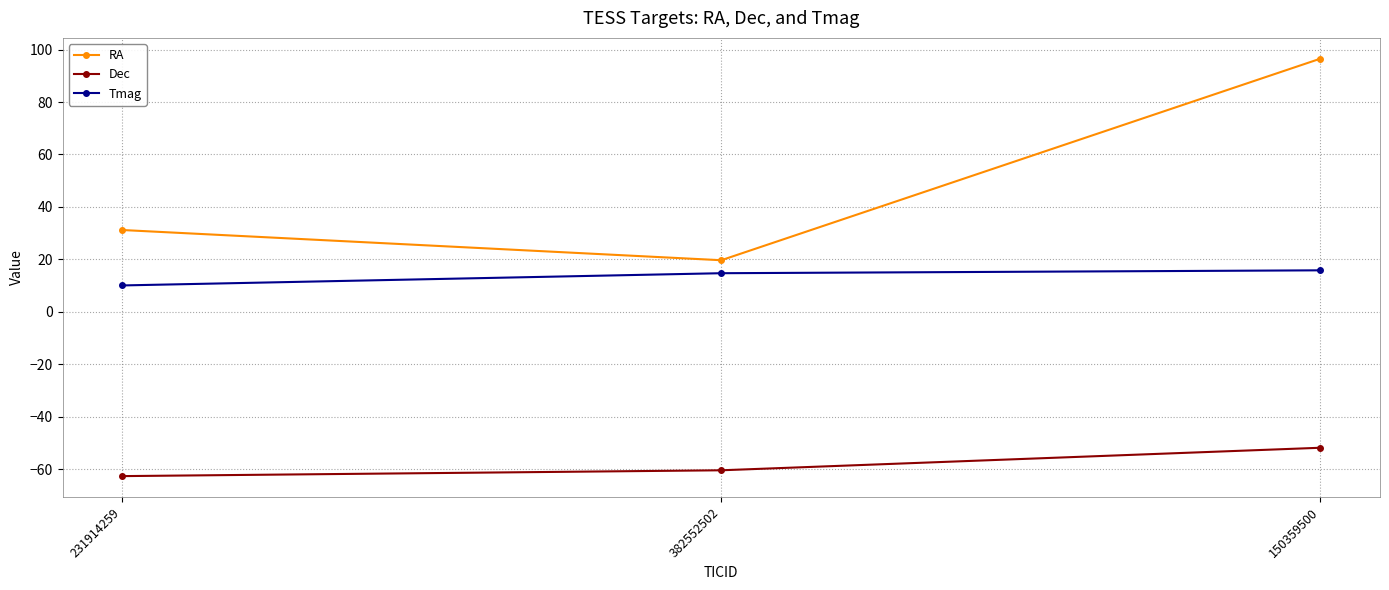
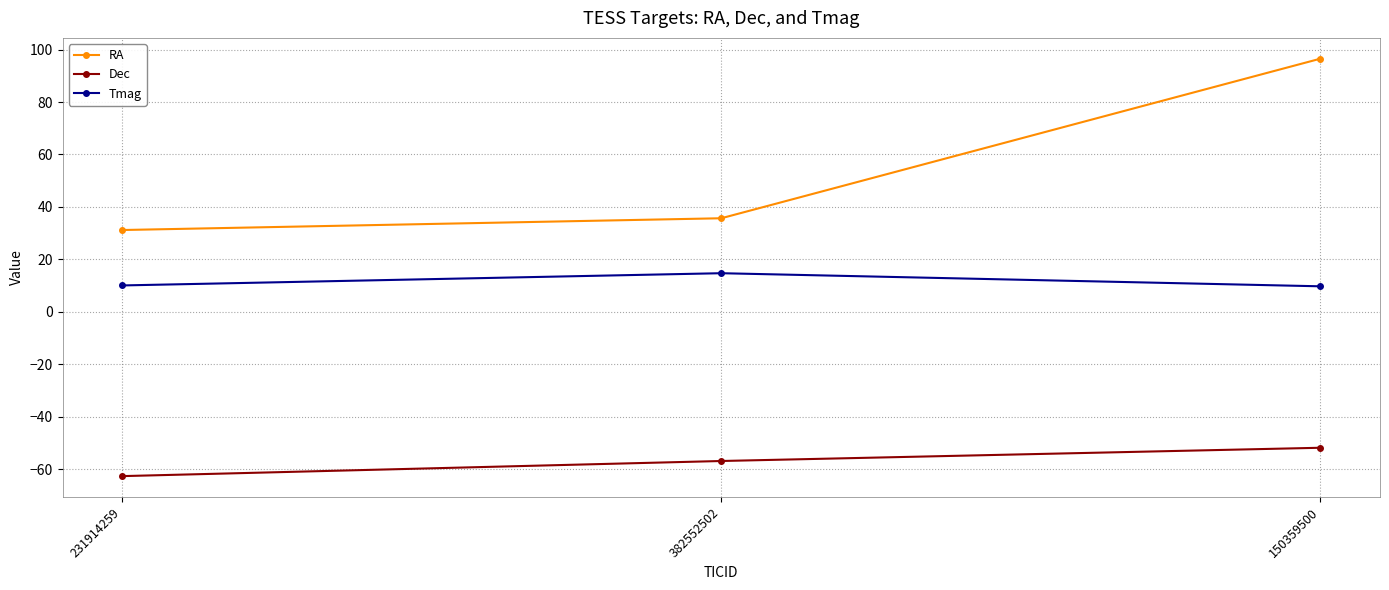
  {
    "RA": {
      "231914259": 31,
-     "382552502": 20,
+     "382552502": 36,
      "150359500": 96
    },
    "Dec": {
      "231914259": -63,
-     "382552502": -60,
+     "382552502": -57,
      "150359500": -52
    },
    "Tmag": {
      "231914259": 10,
      "382552502": 15,
-     "150359500": 16
+     "150359500": 10
    }
  }
